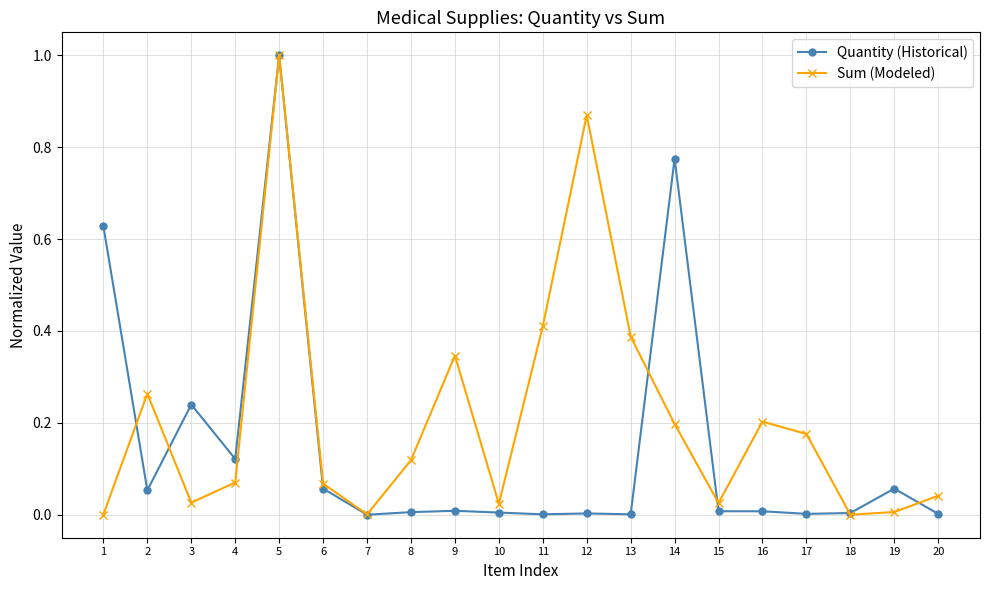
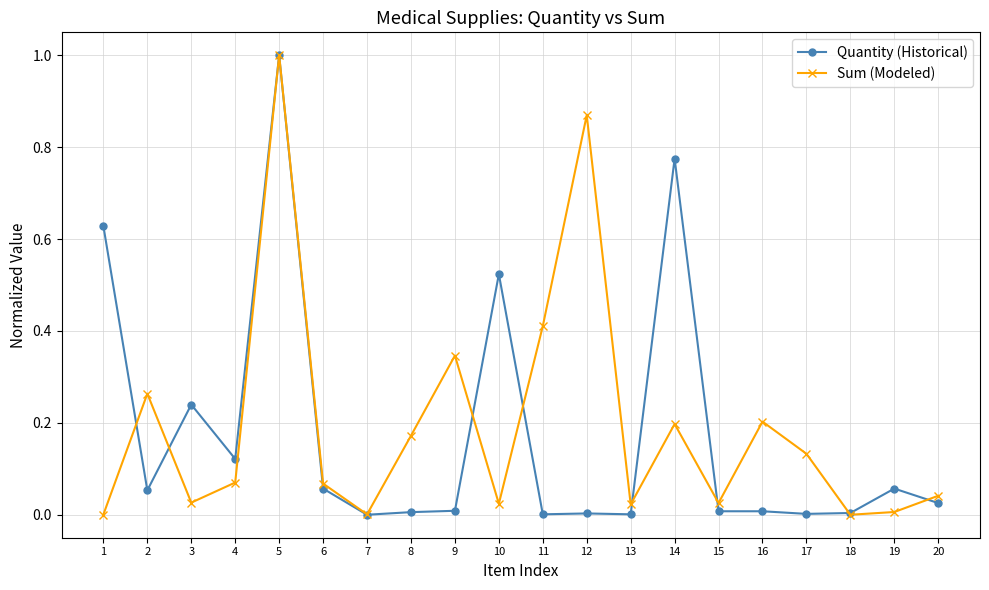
  {
    "Quantity (Historical)": {
      "1": 0.63,
      "2": 0.05,
      "3": 0.24,
      "4": 0.12,
      "6": 0.06,
      "8": 0.01,
      "9": 0.01,
-     "10": 0.00,
+     "10": 0.52,
      "11": 0.00,
      "12": 0.00,
      "13": 0.00,
      "14": 0.78,
      "15": 0.01,
      "16": 0.01,
      "17": 0.00,
      "19": 0.06,
-     "20": 0.00
+     "20": 0.03
    },
    "Sum (Modeled)": {
      "1": 0.00,
      "2": 0.26,
      "3": 0.03,
      "4": 0.07,
      "6": 0.07,
-     "8": 0.12,
+     "8": 0.17,
      "9": 0.35,
      "10": 0.02,
      "11": 0.41,
      "12": 0.87,
-     "13": 0.39,
+     "13": 0.02,
      "14": 0.20,
      "15": 0.03,
      "16": 0.20,
-     "17": 0.18,
+     "17": 0.13,
      "19": 0.01,
      "20": 0.04
    }
  }
